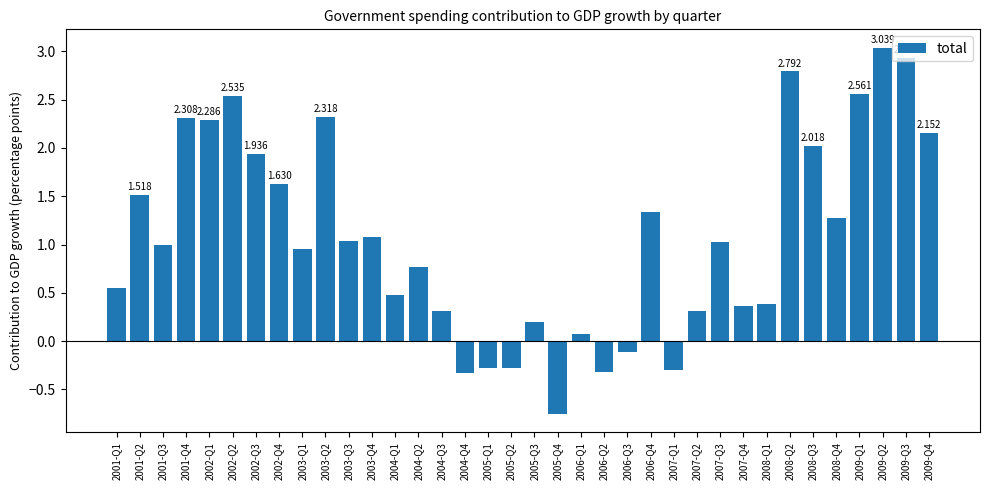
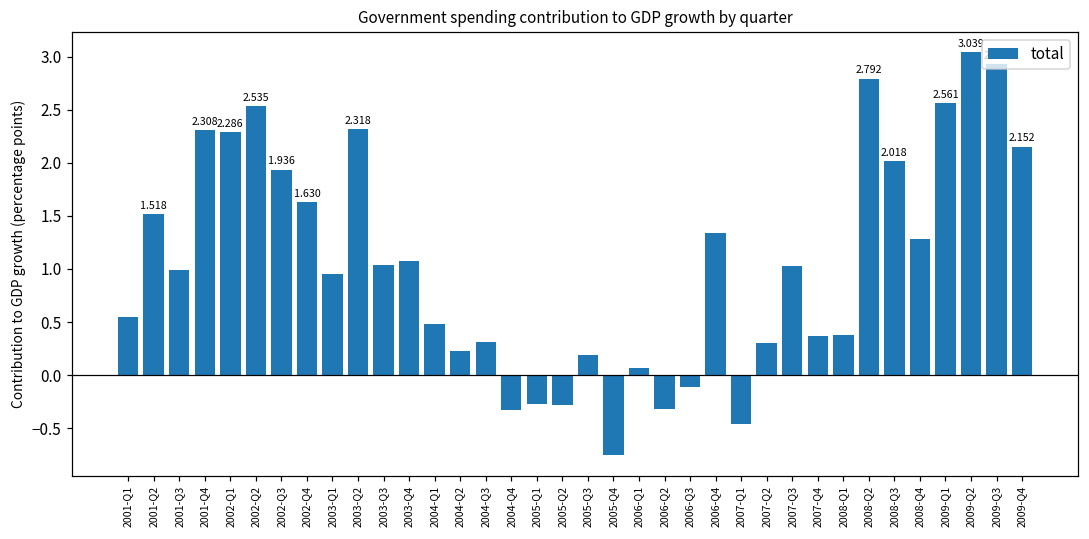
  {
    "2001-Q1": 0.5,
    "2001-Q3": 1.0,
    "2003-Q1": 0.9,
    "2003-Q3": 1.0,
    "2003-Q4": 1.1,
    "2004-Q1": 0.5,
-   "2004-Q2": 0.8,
+   "2004-Q2": 0.2,
    "2004-Q3": 0.3,
    "2004-Q4": -0.3,
    "2005-Q1": -0.3,
    "2005-Q2": -0.3,
    "2005-Q3": 0.2,
    "2005-Q4": -0.8,
    "2006-Q1": 0.1,
    "2006-Q2": -0.3,
    "2006-Q3": -0.1,
    "2006-Q4": 1.3,
-   "2007-Q1": -0.3,
+   "2007-Q1": -0.5,
    "2007-Q2": 0.3,
    "2007-Q3": 1.0,
    "2007-Q4": 0.4,
    "2008-Q1": 0.4,
    "2008-Q4": 1.3
  }
